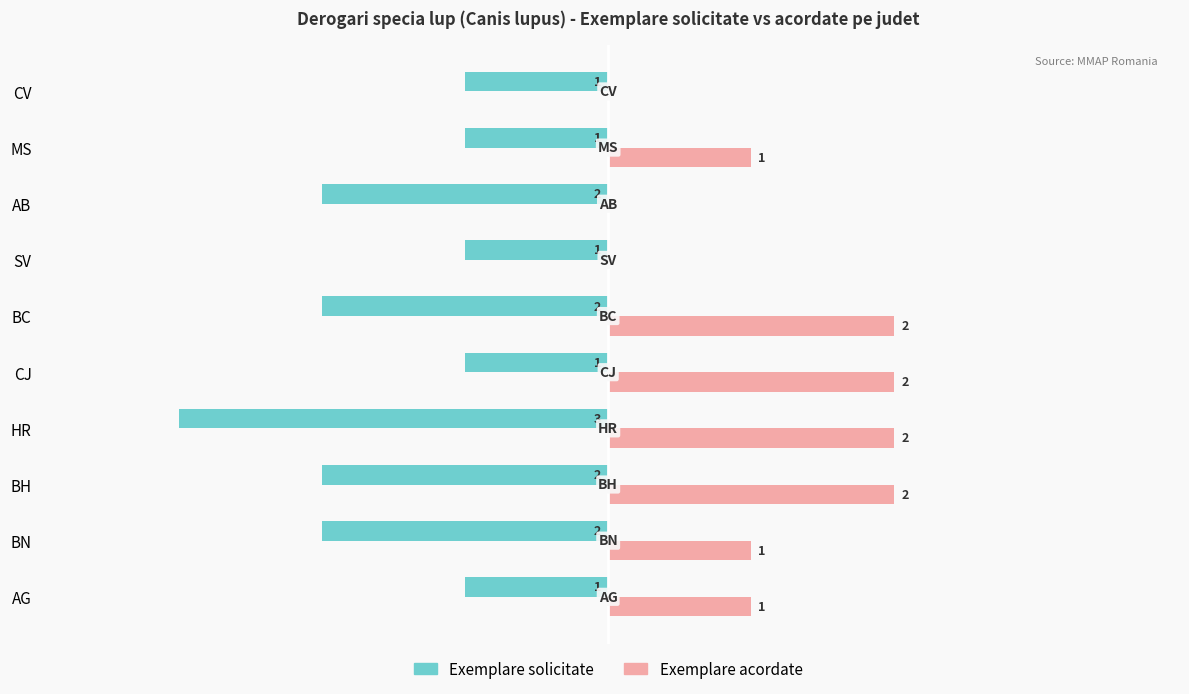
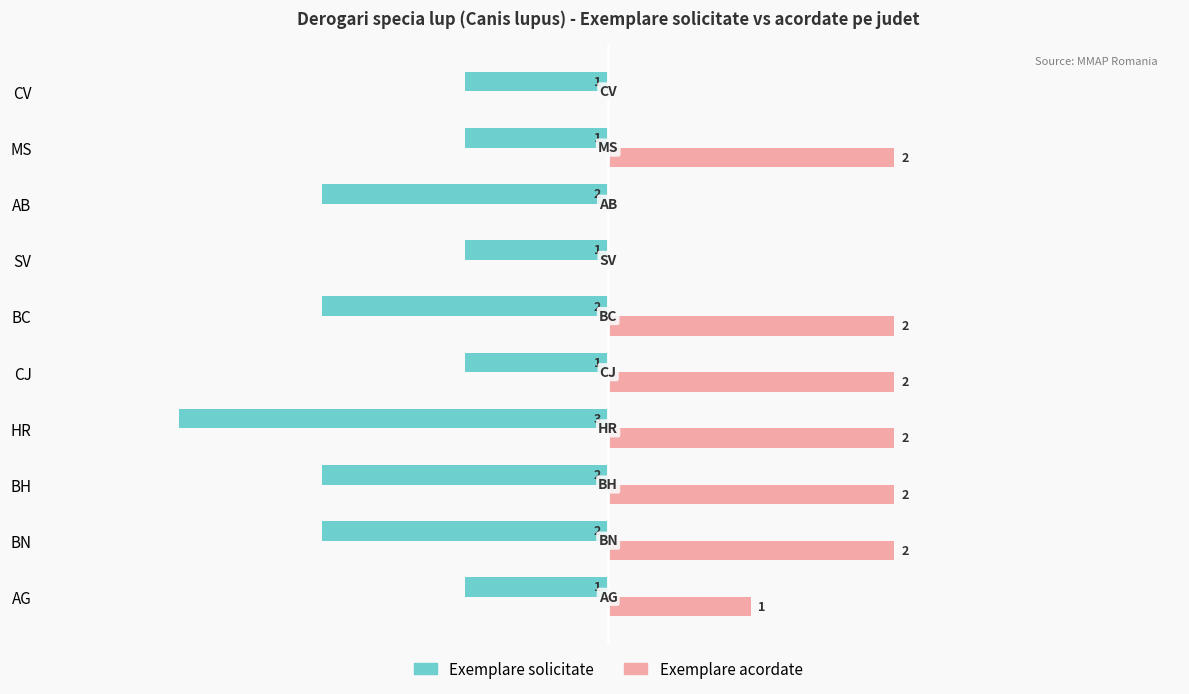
  {
    "Exemplare acordate": {
-     "MS": 1,
+     "MS": 2,
      "BC": 2,
      "CJ": 2,
      "HR": 2,
      "BH": 2,
-     "BN": 1,
+     "BN": 2,
      "AG": 1
    }
  }
